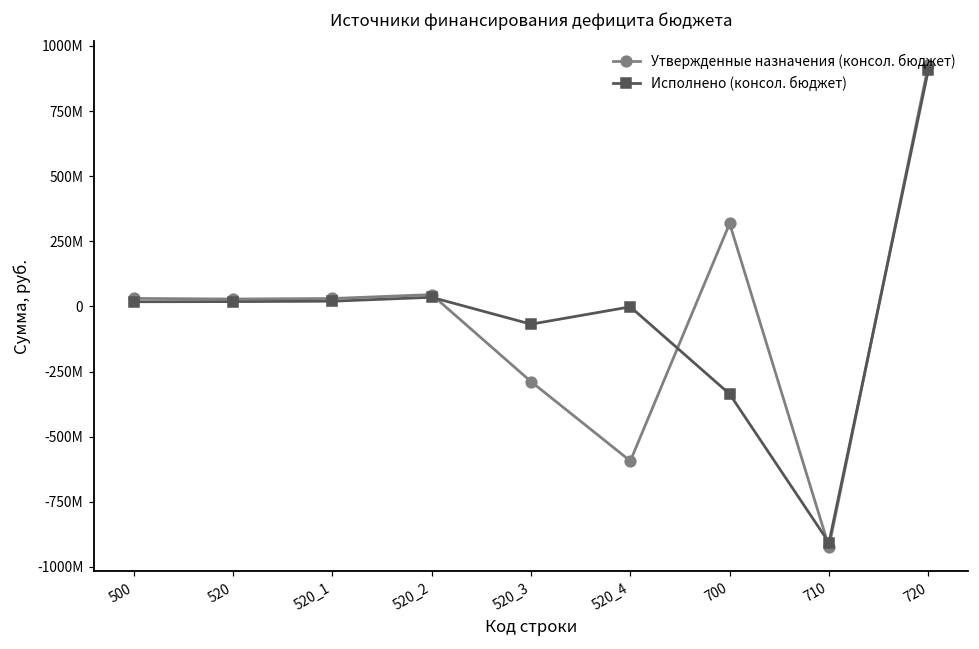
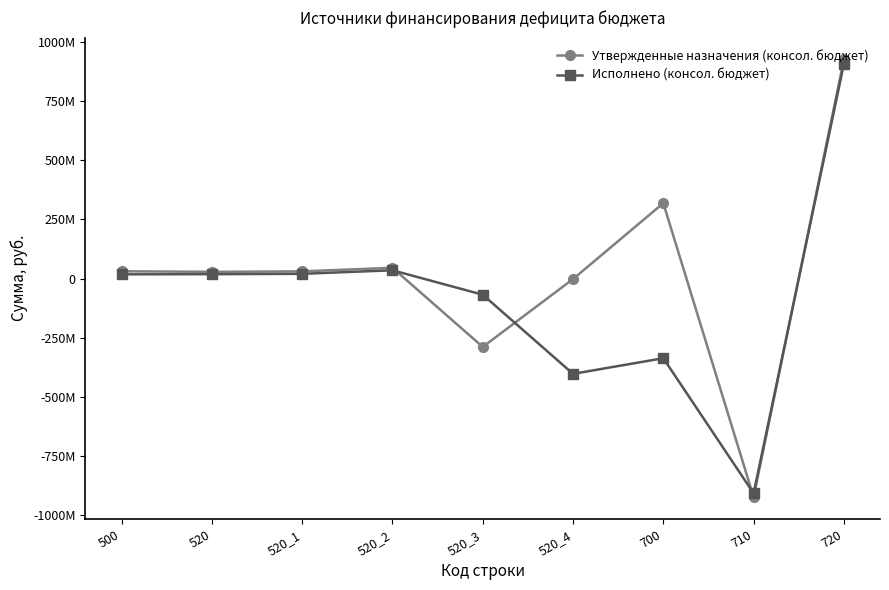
  {
    "Утвержденные назначения (консол. бюджет)": {
      "500": 30000000,
      "520_3": -290000000,
-     "520_4": -590000000,
+     "520_4": 0,
      "700": 320000000,
      "710": -920000000,
      "720": 930000000
    },
    "Исполнено (консол. бюджет)": {
      "500": 20000000,
      "520_3": -70000000,
-     "520_4": 0,
+     "520_4": -400000000,
      "700": -340000000,
      "710": -910000000,
      "720": 910000000
    }
  }
